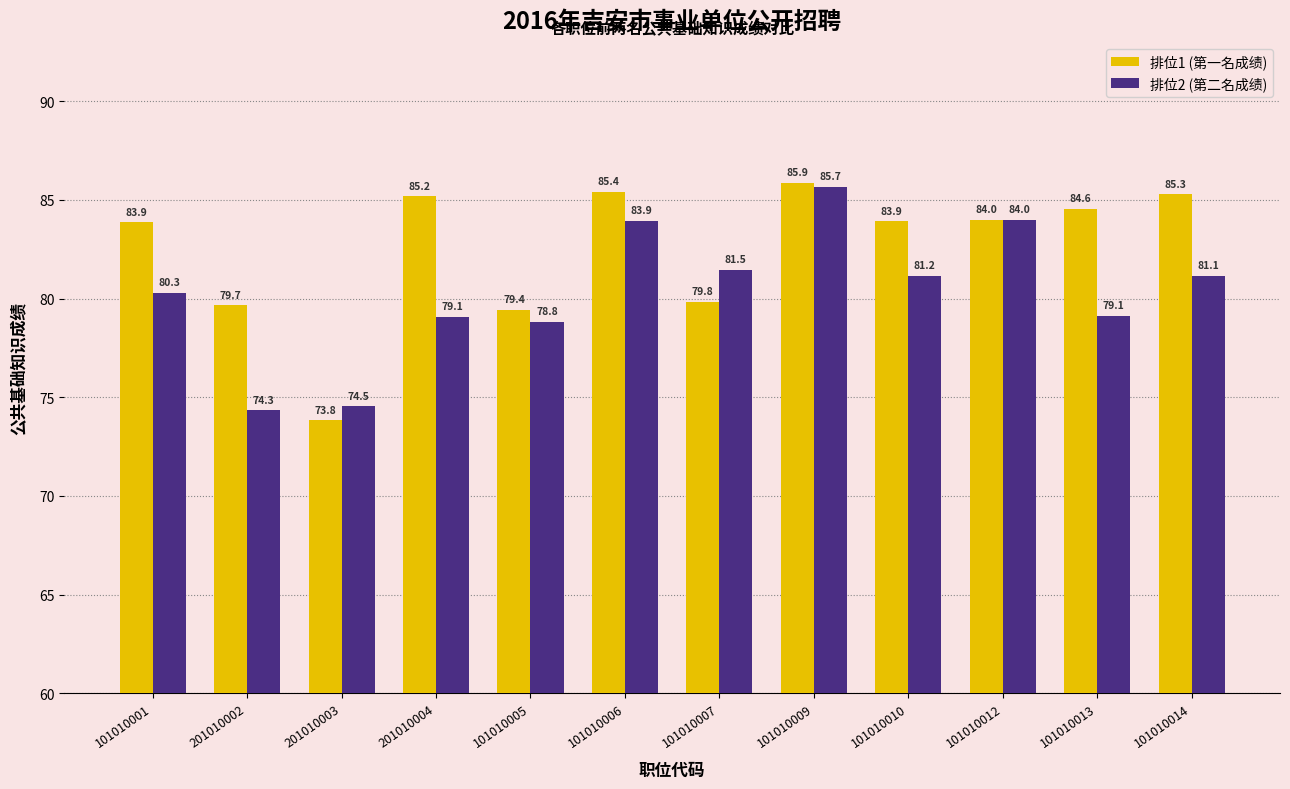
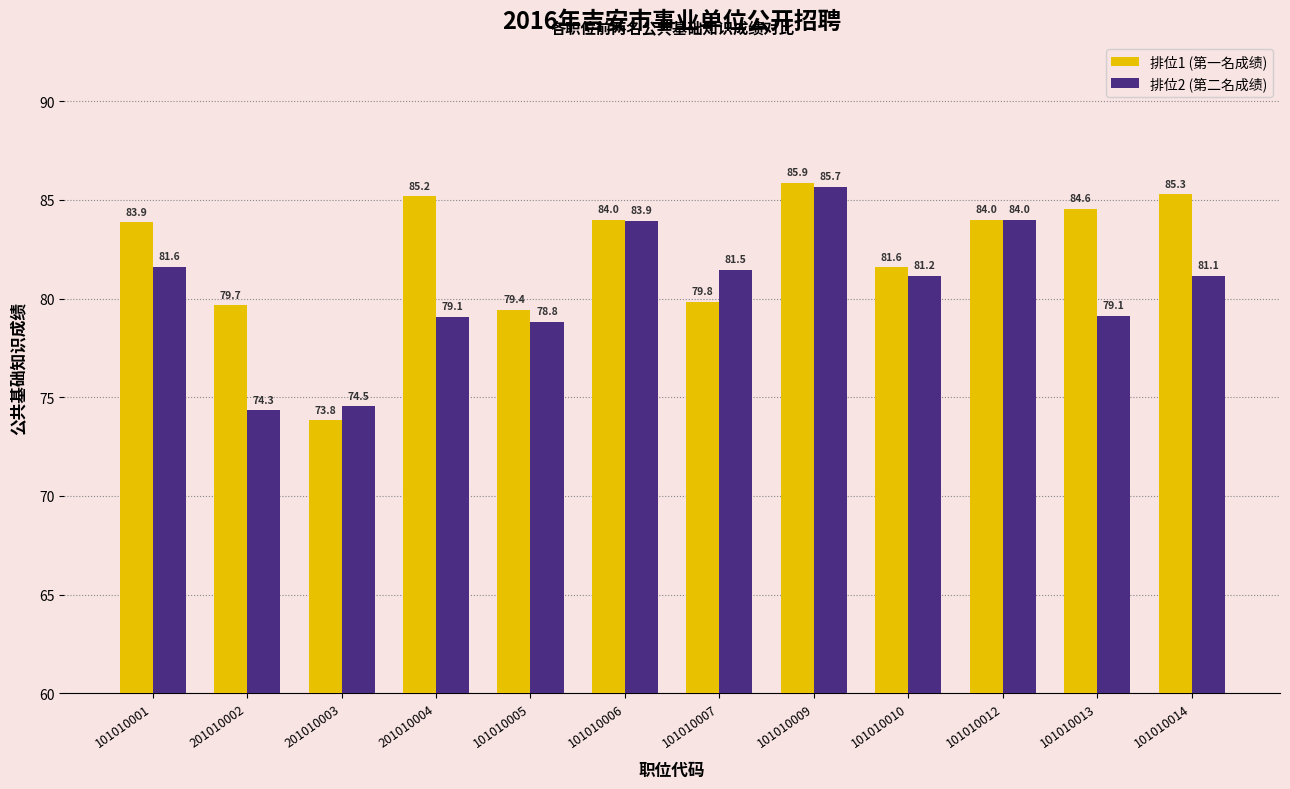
  {
    "排位1 (第一名成绩)": {
      "101010001": 83.9,
      "201010002": 79.7,
      "201010003": 73.8,
      "201010004": 85.2,
      "101010005": 79.4,
-     "101010006": 85.4,
+     "101010006": 84.0,
      "101010007": 79.8,
      "101010009": 85.9,
-     "101010010": 83.9,
+     "101010010": 81.6,
      "101010012": 84.0,
      "101010013": 84.6,
      "101010014": 85.3
    },
    "排位2 (第二名成绩)": {
-     "101010001": 80.3,
+     "101010001": 81.6,
      "201010002": 74.3,
      "201010003": 74.5,
      "201010004": 79.1,
      "101010005": 78.8,
      "101010006": 83.9,
      "101010007": 81.5,
      "101010009": 85.7,
      "101010010": 81.2,
      "101010012": 84.0,
      "101010013": 79.1,
      "101010014": 81.1
    }
  }
